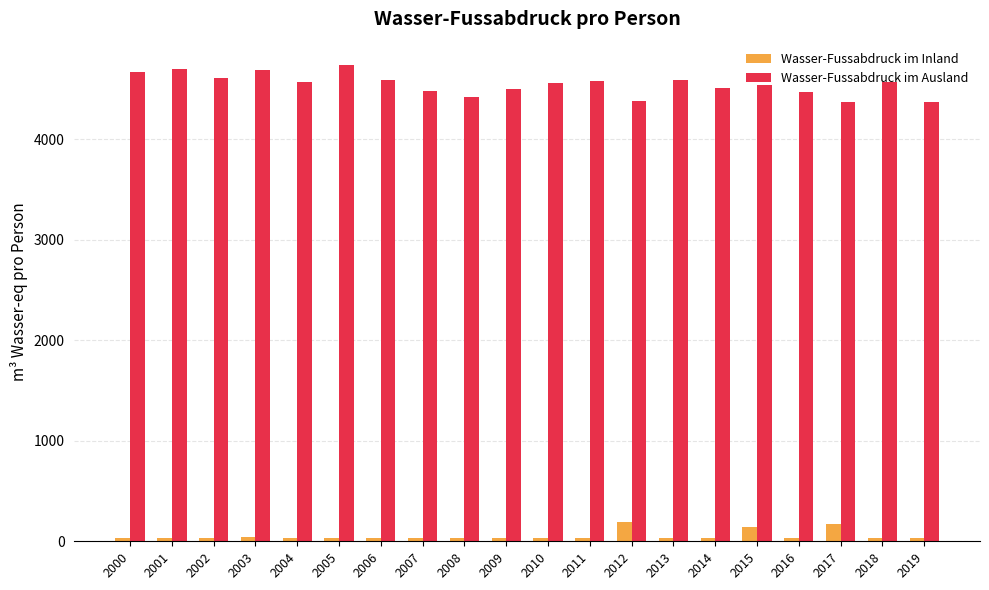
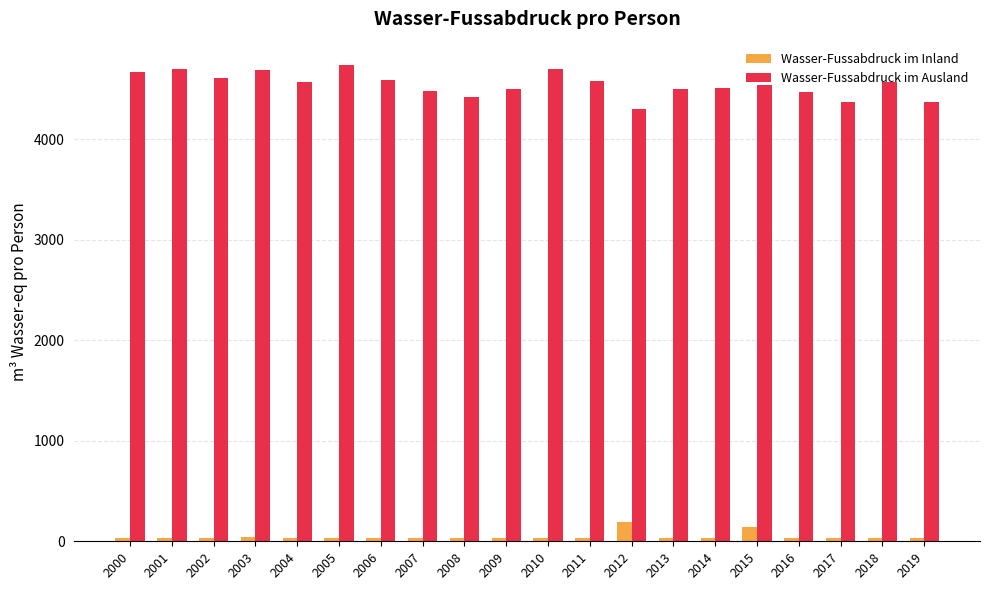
  {
    "Wasser-Fussabdruck im Inland": {
      "2000": 40,
      "2001": 40,
      "2002": 40,
      "2003": 40,
      "2004": 40,
      "2005": 30,
      "2006": 30,
      "2007": 30,
      "2008": 30,
      "2009": 30,
      "2010": 30,
      "2011": 30,
      "2012": 190,
      "2013": 30,
      "2014": 30,
      "2015": 150,
      "2016": 30,
-     "2017": 170,
+     "2017": 30,
      "2018": 30,
      "2019": 30
    },
    "Wasser-Fussabdruck im Ausland": {
      "2000": 4680,
      "2001": 4700,
      "2002": 4620,
      "2003": 4690,
      "2004": 4570,
      "2005": 4740,
      "2006": 4590,
      "2007": 4480,
      "2008": 4420,
      "2009": 4500,
-     "2010": 4560,
+     "2010": 4700,
      "2011": 4580,
-     "2012": 4390,
-     "2013": 4590,
+     "2012": 4300,
+     "2013": 4510,
      "2014": 4510,
      "2015": 4550,
      "2016": 4480,
      "2017": 4370,
      "2018": 4570,
      "2019": 4370
    }
  }
